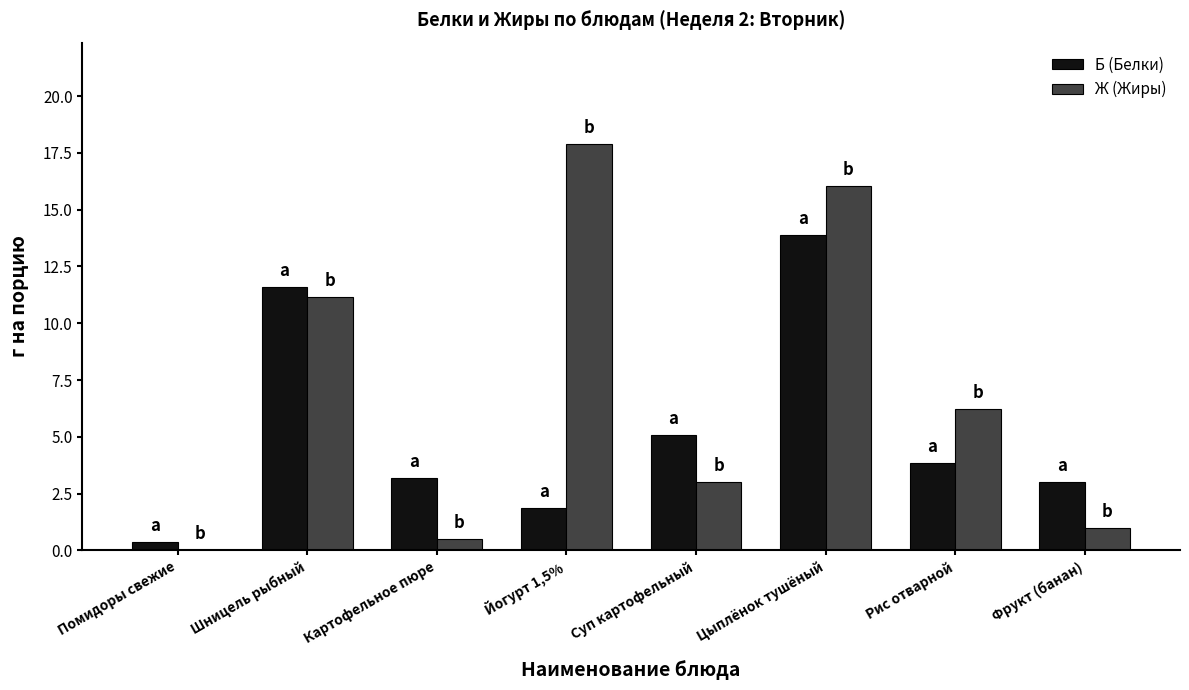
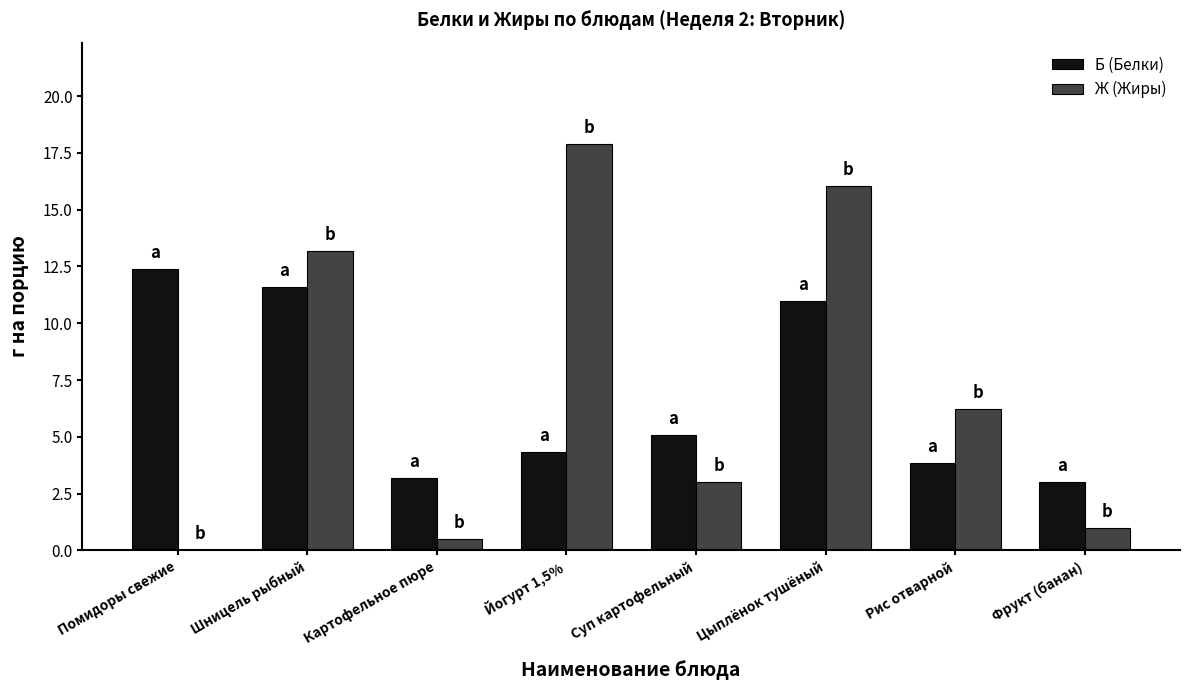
  {
    "Б (Белки)": {
-     "Помидоры свежие": 0.4,
+     "Помидоры свежие": 12.4,
      "Шницель рыбный": 11.6,
      "Картофельное пюре": 3.2,
-     "Йогурт 1,5%": 1.9,
+     "Йогурт 1,5%": 4.3,
      "Суп картофельный": 5.1,
-     "Цыплёнок тушёный": 13.9,
+     "Цыплёнок тушёный": 11.0,
      "Рис отварной": 3.9,
      "Фрукт (банан)": 3.0
    },
    "Ж (Жиры)": {
      "Помидоры свежие": 0.0,
-     "Шницель рыбный": 11.2,
+     "Шницель рыбный": 13.2,
      "Картофельное пюре": 0.5,
      "Йогурт 1,5%": 17.9,
      "Суп картофельный": 3.0,
      "Цыплёнок тушёный": 16.0,
      "Рис отварной": 6.2,
      "Фрукт (банан)": 1.0
    }
  }
